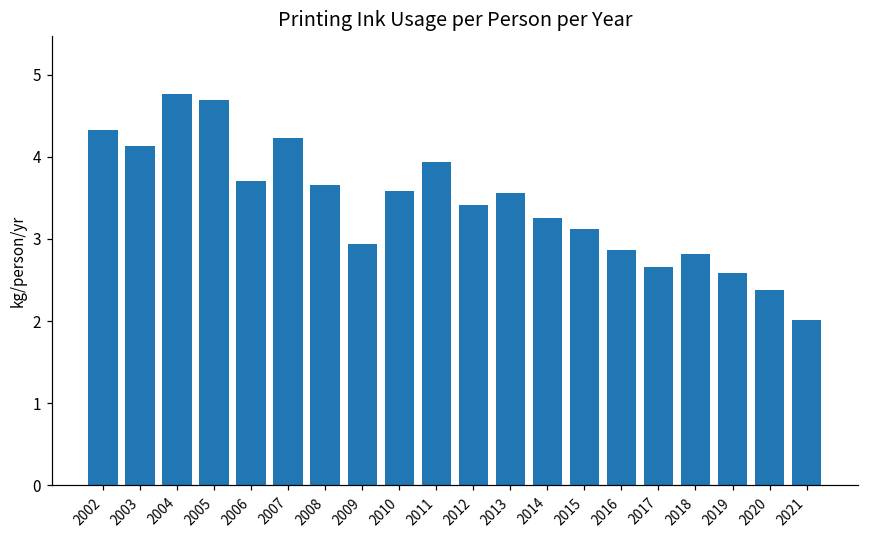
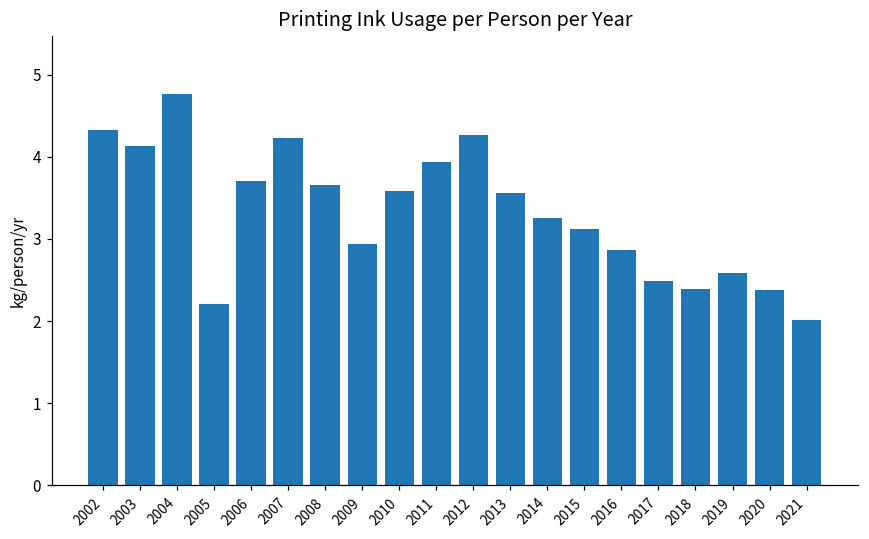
  {
    "2002": 4.3,
    "2003": 4.1,
    "2004": 4.8,
-   "2005": 4.7,
+   "2005": 2.2,
    "2006": 3.7,
    "2007": 4.2,
    "2008": 3.7,
    "2009": 2.9,
    "2010": 3.6,
    "2011": 3.9,
-   "2012": 3.4,
+   "2012": 4.3,
    "2013": 3.6,
    "2014": 3.3,
    "2015": 3.1,
    "2016": 2.9,
-   "2017": 2.7,
-   "2018": 2.8,
+   "2017": 2.5,
+   "2018": 2.4,
    "2019": 2.6,
    "2020": 2.4,
    "2021": 2.0
  }
